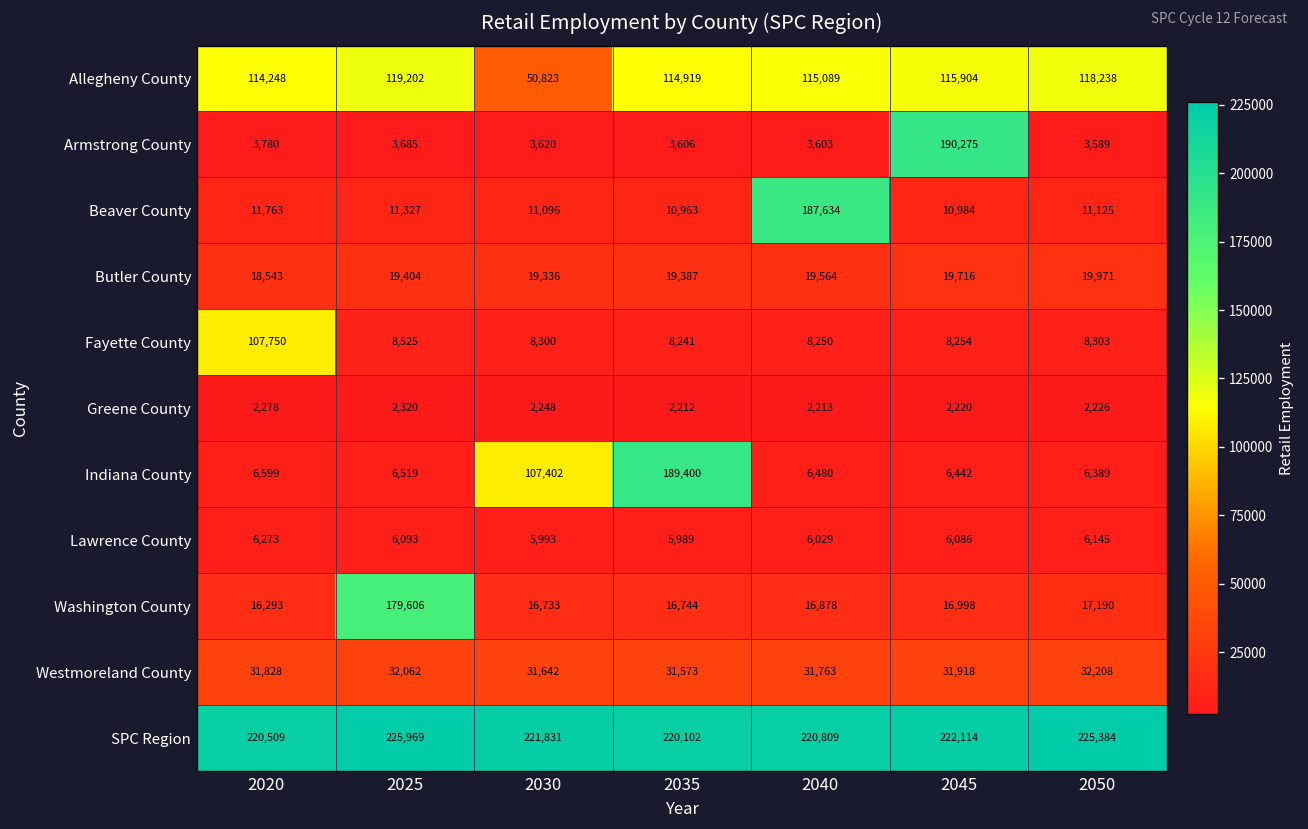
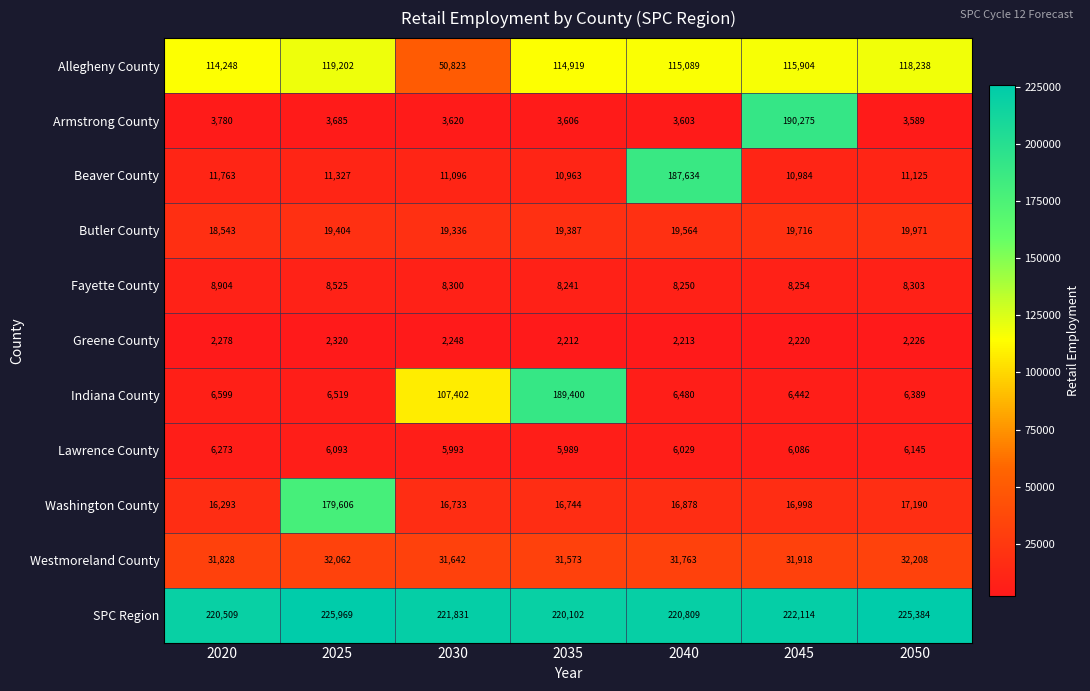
  {
    "Allegheny County": {
      "2020": "114,248",
      "2025": "119,202",
      "2030": "50,823",
      "2035": "114,919",
      "2040": "115,089",
      "2045": "115,904",
      "2050": "118,238"
    },
    "Armstrong County": {
      "2020": "3,780",
      "2025": "3,685",
      "2030": "3,620",
      "2035": "3,606",
      "2040": "3,603",
      "2045": "190,275",
      "2050": "3,589"
    },
    "Beaver County": {
      "2020": "11,763",
      "2025": "11,327",
      "2030": "11,096",
      "2035": "10,963",
      "2040": "187,634",
      "2045": "10,984",
      "2050": "11,125"
    },
    "Butler County": {
      "2020": "18,543",
      "2025": "19,404",
      "2030": "19,336",
      "2035": "19,387",
      "2040": "19,564",
      "2045": "19,716",
      "2050": "19,971"
    },
    "Fayette County": {
-     "2020": "107,750",
+     "2020": "8,904",
      "2025": "8,525",
      "2030": "8,300",
      "2035": "8,241",
      "2040": "8,250",
      "2045": "8,254",
      "2050": "8,303"
    },
    "Greene County": {
      "2020": "2,278",
      "2025": "2,320",
      "2030": "2,248",
      "2035": "2,212",
      "2040": "2,213",
      "2045": "2,220",
      "2050": "2,226"
    },
    "Indiana County": {
      "2020": "6,599",
      "2025": "6,519",
      "2030": "107,402",
      "2035": "189,400",
      "2040": "6,480",
      "2045": "6,442",
      "2050": "6,389"
    },
    "Lawrence County": {
      "2020": "6,273",
      "2025": "6,093",
      "2030": "5,993",
      "2035": "5,989",
      "2040": "6,029",
      "2045": "6,086",
      "2050": "6,145"
    },
    "Washington County": {
      "2020": "16,293",
      "2025": "179,606",
      "2030": "16,733",
      "2035": "16,744",
      "2040": "16,878",
      "2045": "16,998",
      "2050": "17,190"
    },
    "Westmoreland County": {
      "2020": "31,828",
      "2025": "32,062",
      "2030": "31,642",
      "2035": "31,573",
      "2040": "31,763",
      "2045": "31,918",
      "2050": "32,208"
    },
    "SPC Region": {
      "2020": "220,509",
      "2025": "225,969",
      "2030": "221,831",
      "2035": "220,102",
      "2040": "220,809",
      "2045": "222,114",
      "2050": "225,384"
    }
  }
